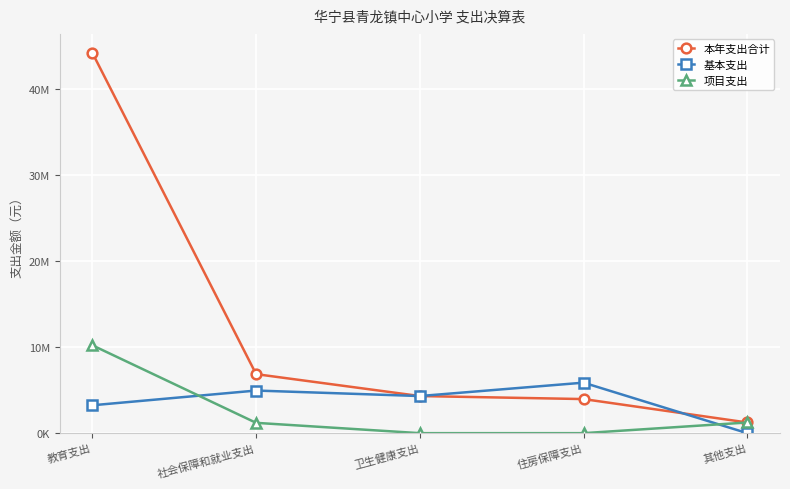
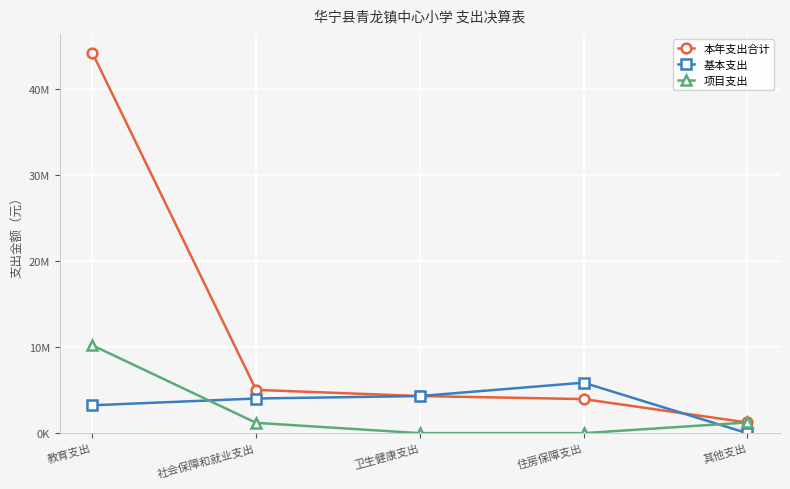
  {
    "本年支出合计": {
      "教育支出": 44000000,
-     "社会保障和就业支出": 7000000,
+     "社会保障和就业支出": 5000000,
      "住房保障支出": 4000000
    },
    "基本支出": {
      "教育支出": 3000000,
-     "社会保障和就业支出": 5000000,
+     "社会保障和就业支出": 4000000,
      "住房保障支出": 6000000,
      "其他支出": 0
    },
    "项目支出": {
      "教育支出": 10000000,
      "社会保障和就业支出": 1000000,
      "卫生健康支出": 0,
      "住房保障支出": 0
    }
  }
